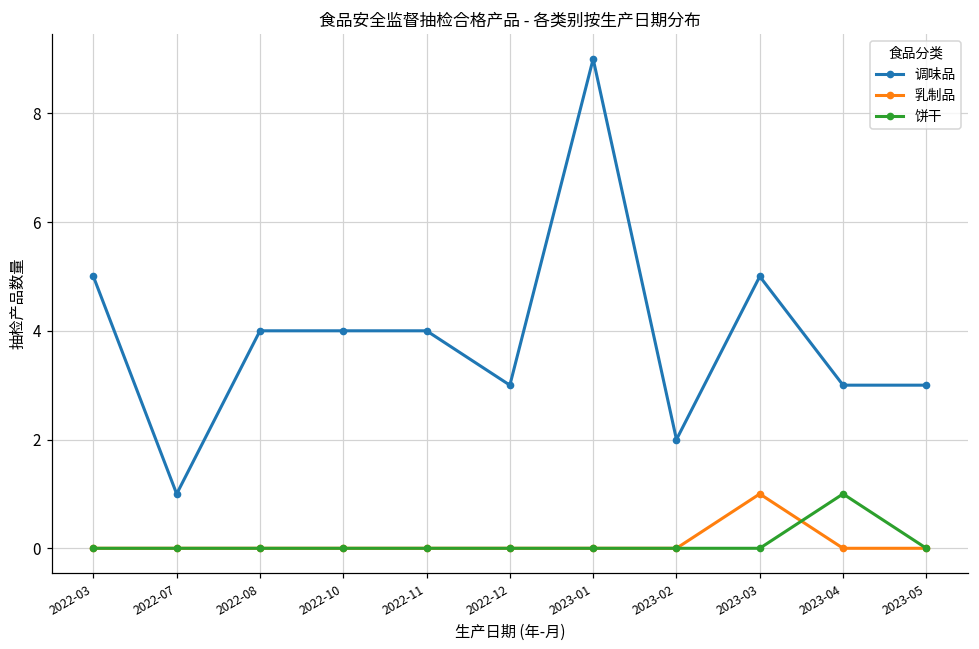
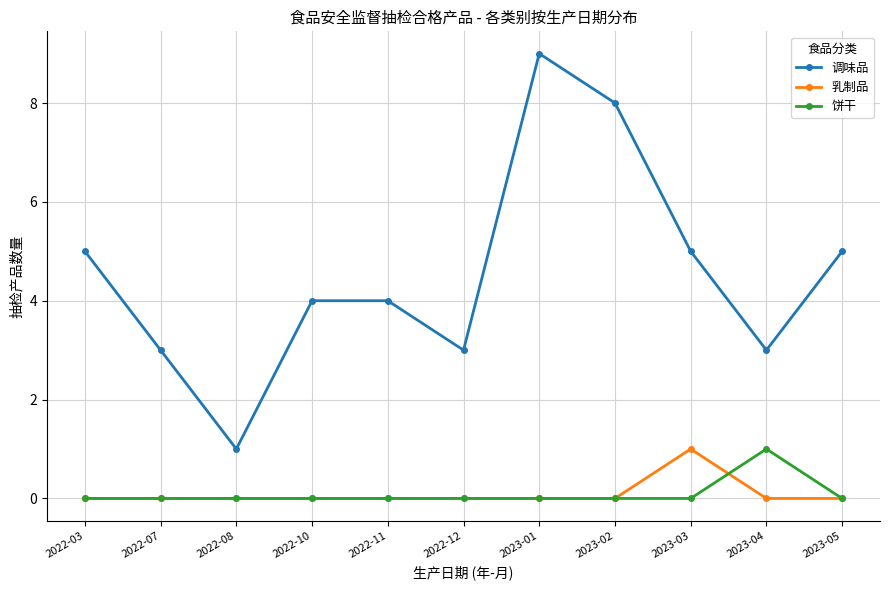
  {
    "调味品": {
      "2022-03": 5,
-     "2022-07": 1,
-     "2022-08": 4,
+     "2022-07": 3,
+     "2022-08": 1,
      "2022-10": 4,
      "2022-11": 4,
      "2022-12": 3,
      "2023-01": 9,
-     "2023-02": 2,
+     "2023-02": 8,
      "2023-03": 5,
      "2023-04": 3,
-     "2023-05": 3
+     "2023-05": 5
    },
    "乳制品": {
      "2023-03": 1,
      "2023-04": 0
    },
    "饼干": {
      "2023-03": 0,
      "2023-04": 1
    }
  }
